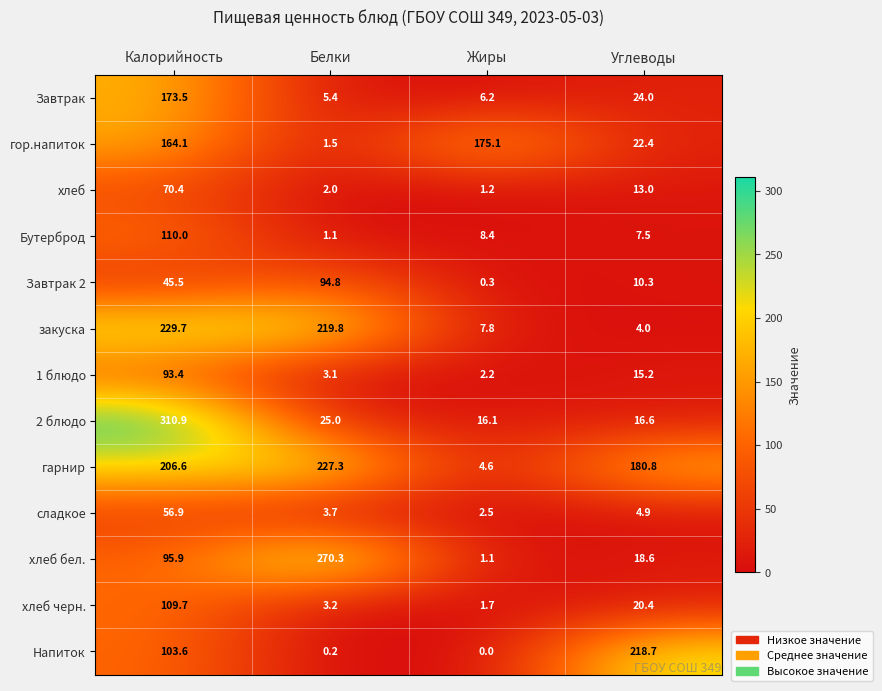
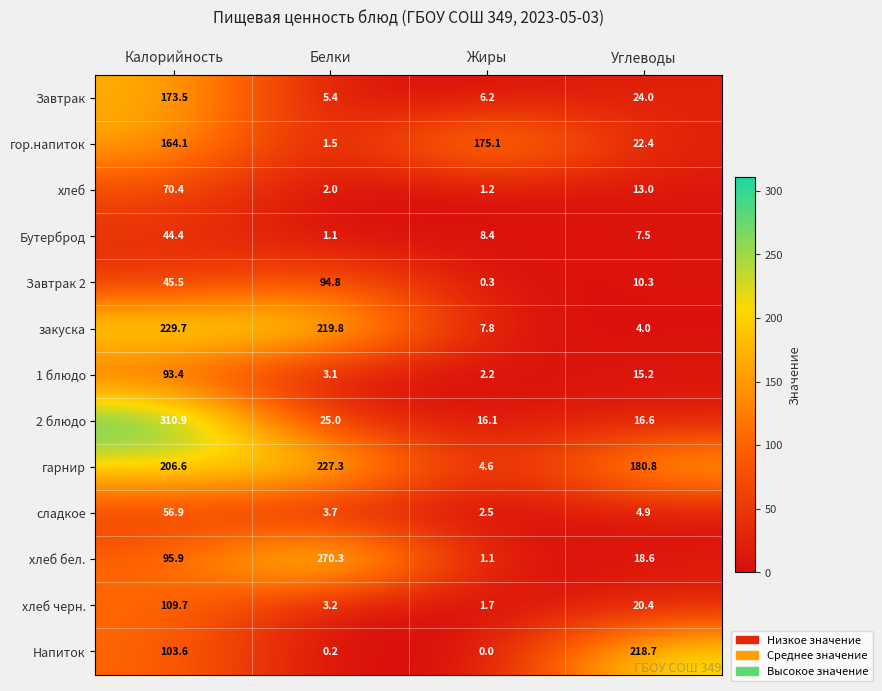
  {
    "Завтрак": {
      "Калорийность": 173.5,
      "Белки": 5.4,
      "Жиры": 6.2,
      "Углеводы": 24.0
    },
    "гор.напиток": {
      "Калорийность": 164.1,
      "Белки": 1.5,
      "Жиры": 175.1,
      "Углеводы": 22.4
    },
    "хлеб": {
      "Калорийность": 70.4,
      "Белки": 2.0,
      "Жиры": 1.2,
      "Углеводы": 13.0
    },
    "Бутерброд": {
-     "Калорийность": 110.0,
+     "Калорийность": 44.4,
      "Белки": 1.1,
      "Жиры": 8.4,
      "Углеводы": 7.5
    },
    "Завтрак 2": {
      "Калорийность": 45.5,
      "Белки": 94.8,
      "Жиры": 0.3,
      "Углеводы": 10.3
    },
    "закуска": {
      "Калорийность": 229.7,
      "Белки": 219.8,
      "Жиры": 7.8,
      "Углеводы": 4.0
    },
    "1 блюдо": {
      "Калорийность": 93.4,
      "Белки": 3.1,
      "Жиры": 2.2,
      "Углеводы": 15.2
    },
    "2 блюдо": {
      "Калорийность": 310.9,
      "Белки": 25.0,
      "Жиры": 16.1,
      "Углеводы": 16.6
    },
    "гарнир": {
      "Калорийность": 206.6,
      "Белки": 227.3,
      "Жиры": 4.6,
      "Углеводы": 180.8
    },
    "сладкое": {
      "Калорийность": 56.9,
      "Белки": 3.7,
      "Жиры": 2.5,
      "Углеводы": 4.9
    },
    "хлеб бел.": {
      "Калорийность": 95.9,
      "Белки": 270.3,
      "Жиры": 1.1,
      "Углеводы": 18.6
    },
    "хлеб черн.": {
      "Калорийность": 109.7,
      "Белки": 3.2,
      "Жиры": 1.7,
      "Углеводы": 20.4
    },
    "Напиток": {
      "Калорийность": 103.6,
      "Белки": 0.2,
      "Жиры": 0.0
    }
  }
